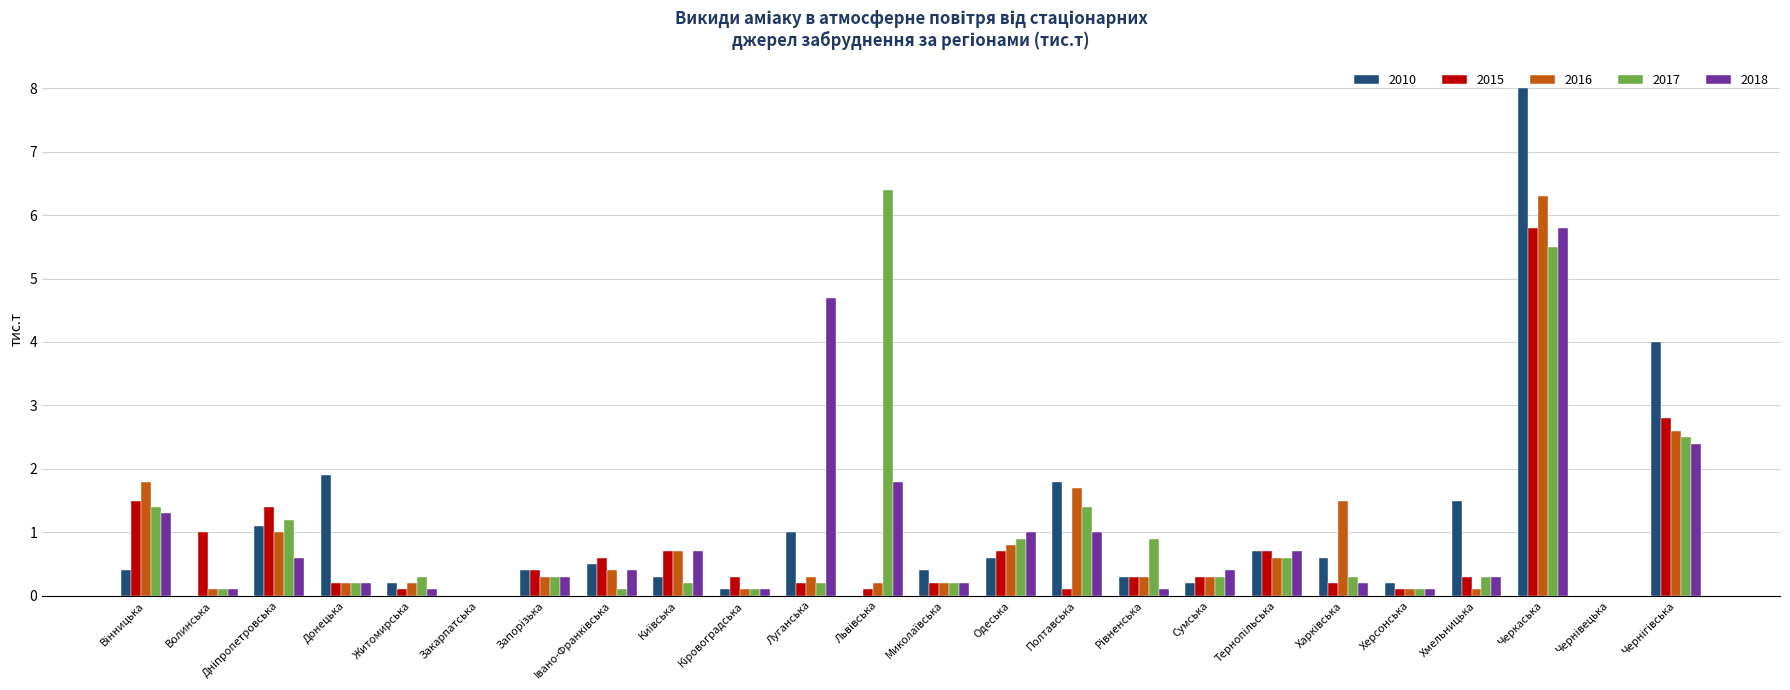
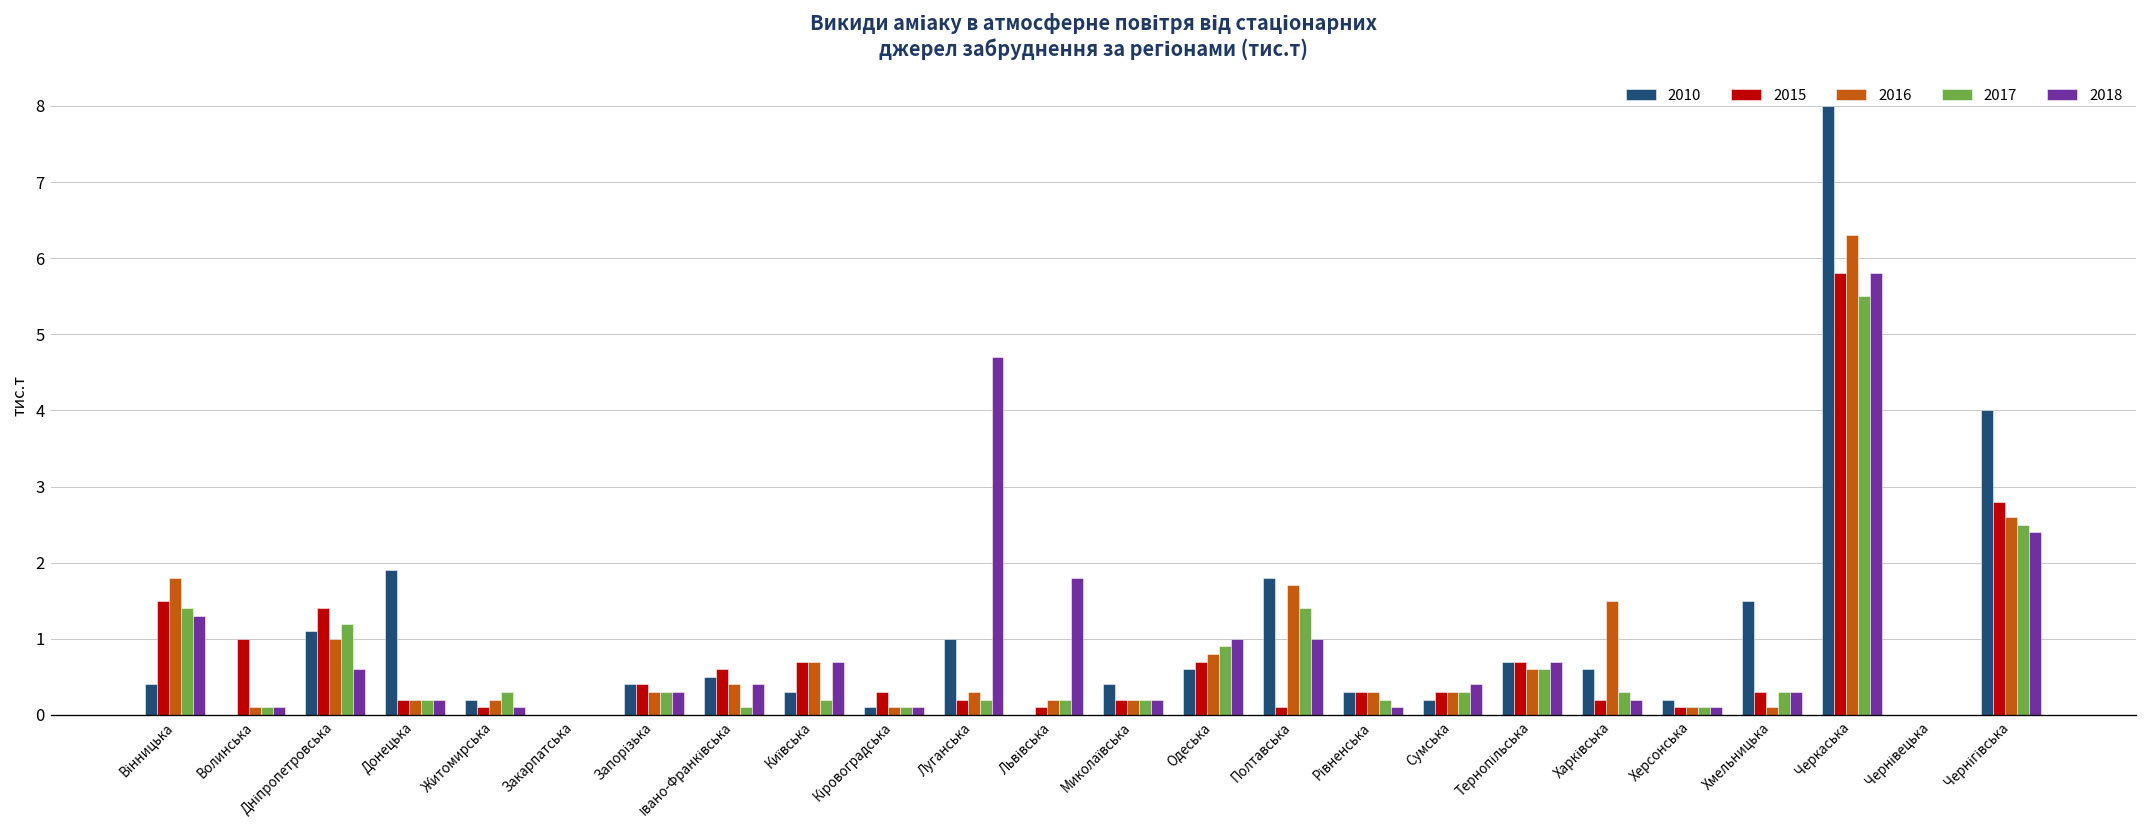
  {
    "2010": {
      "Вінницька": 0.4,
      "Волинська": 0.0,
      "Дніпропетровська": 1.1,
      "Донецька": 1.9,
      "Житомирська": 0.2,
      "Закарпатська": 0.0,
      "Запорізька": 0.4,
      "Івано-Франківська": 0.5,
      "Київська": 0.3,
      "Кіровоградська": 0.1,
      "Луганська": 1.0,
      "Львівська": 0.0,
      "Миколаївська": 0.4,
      "Одеська": 0.6,
      "Полтавська": 1.8,
      "Рівненська": 0.3,
      "Сумська": 0.2,
      "Тернопільська": 0.7,
      "Харківська": 0.6,
      "Херсонська": 0.2,
      "Хмельницька": 1.5,
      "Черкаська": 8.0,
      "Чернівецька": 0.0,
      "Чернігівська": 4.0
    },
    "2015": {
      "Вінницька": 1.5,
      "Волинська": 1.0,
      "Дніпропетровська": 1.4,
      "Донецька": 0.2,
      "Житомирська": 0.1,
      "Закарпатська": 0.0,
      "Запорізька": 0.4,
      "Івано-Франківська": 0.6,
      "Київська": 0.7,
      "Кіровоградська": 0.3,
      "Луганська": 0.2,
      "Львівська": 0.1,
      "Миколаївська": 0.2,
      "Одеська": 0.7,
      "Полтавська": 0.1,
      "Рівненська": 0.3,
      "Сумська": 0.3,
      "Тернопільська": 0.7,
      "Харківська": 0.2,
      "Херсонська": 0.1,
      "Хмельницька": 0.3,
      "Черкаська": 5.8,
      "Чернівецька": 0.0,
      "Чернігівська": 2.8
    },
    "2016": {
      "Вінницька": 1.8,
      "Волинська": 0.1,
      "Дніпропетровська": 1.0,
      "Донецька": 0.2,
      "Житомирська": 0.2,
      "Закарпатська": 0.0,
      "Запорізька": 0.3,
      "Івано-Франківська": 0.4,
      "Київська": 0.7,
      "Кіровоградська": 0.1,
      "Луганська": 0.3,
      "Львівська": 0.2,
      "Миколаївська": 0.2,
      "Одеська": 0.8,
      "Полтавська": 1.7,
      "Рівненська": 0.3,
      "Сумська": 0.3,
      "Тернопільська": 0.6,
      "Харківська": 1.5,
      "Херсонська": 0.1,
      "Хмельницька": 0.1,
      "Черкаська": 6.3,
      "Чернівецька": 0.0,
      "Чернігівська": 2.6
    },
    "2017": {
      "Вінницька": 1.4,
      "Волинська": 0.1,
      "Дніпропетровська": 1.2,
      "Донецька": 0.2,
      "Житомирська": 0.3,
      "Закарпатська": 0.0,
      "Запорізька": 0.3,
      "Івано-Франківська": 0.1,
      "Київська": 0.2,
      "Кіровоградська": 0.1,
      "Луганська": 0.2,
-     "Львівська": 6.4,
+     "Львівська": 0.2,
      "Миколаївська": 0.2,
      "Одеська": 0.9,
      "Полтавська": 1.4,
-     "Рівненська": 0.9,
+     "Рівненська": 0.2,
      "Сумська": 0.3,
      "Тернопільська": 0.6,
      "Харківська": 0.3,
      "Херсонська": 0.1,
      "Хмельницька": 0.3,
      "Черкаська": 5.5,
      "Чернівецька": 0.0,
      "Чернігівська": 2.5
    },
    "2018": {
      "Вінницька": 1.3,
      "Волинська": 0.1,
      "Дніпропетровська": 0.6,
      "Донецька": 0.2,
      "Житомирська": 0.1,
      "Закарпатська": 0.0,
      "Запорізька": 0.3,
      "Івано-Франківська": 0.4,
      "Київська": 0.7,
      "Кіровоградська": 0.1,
      "Луганська": 4.7,
      "Львівська": 1.8,
      "Миколаївська": 0.2,
      "Одеська": 1.0,
      "Полтавська": 1.0,
      "Рівненська": 0.1,
      "Сумська": 0.4,
      "Тернопільська": 0.7,
      "Харківська": 0.2,
      "Херсонська": 0.1,
      "Хмельницька": 0.3,
      "Черкаська": 5.8,
      "Чернівецька": 0.0,
      "Чернігівська": 2.4
    }
  }
